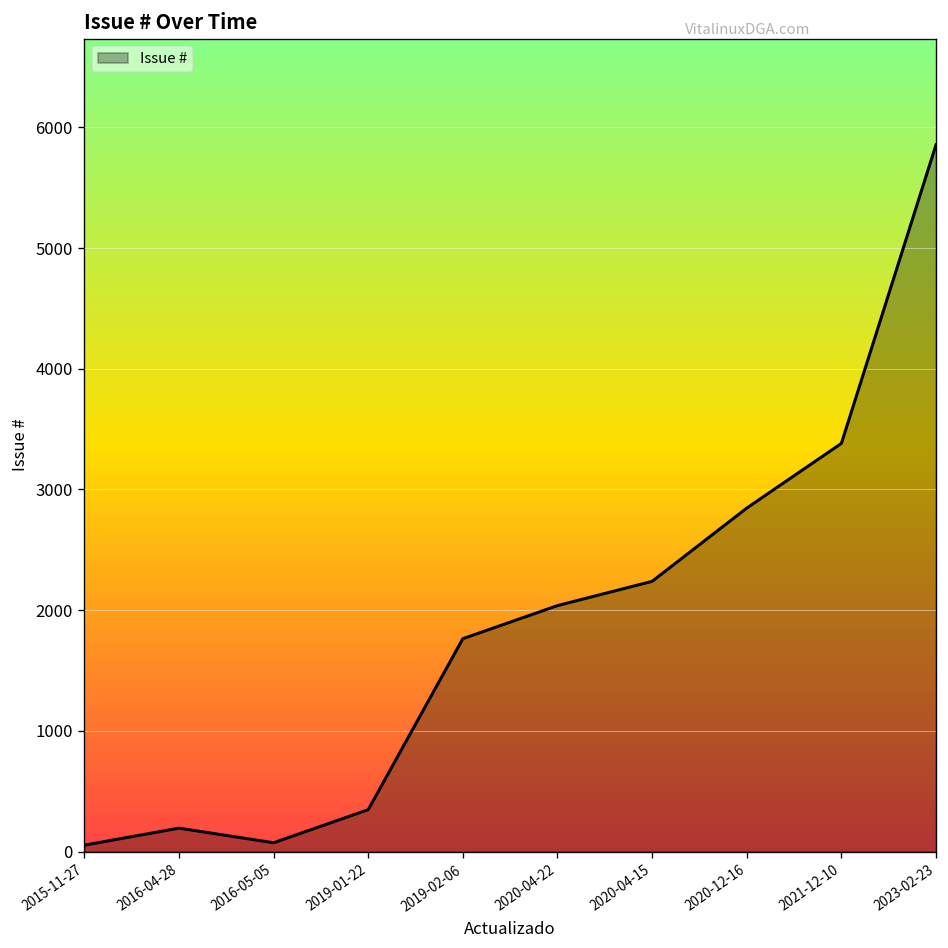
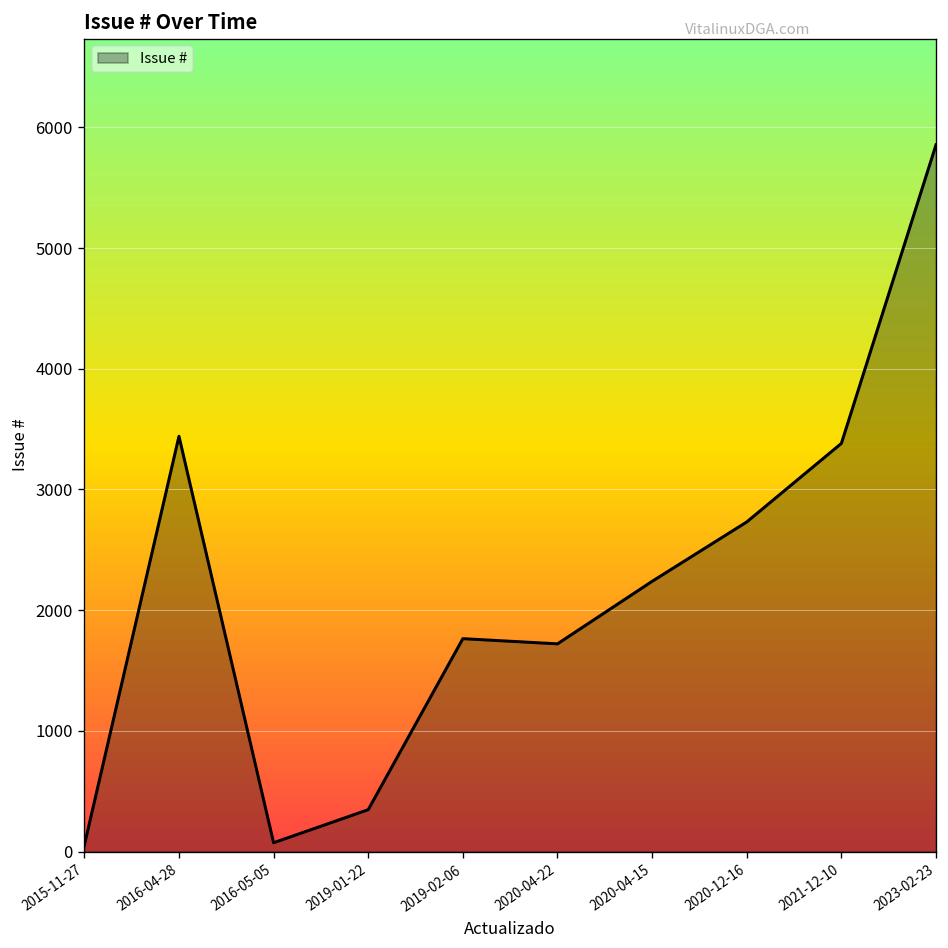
  {
    "2015-11-27": 50,
-   "2016-04-28": 190,
+   "2016-04-28": 3440,
    "2016-05-05": 70,
    "2019-01-22": 350,
    "2019-02-06": 1760,
-   "2020-04-22": 2040,
+   "2020-04-22": 1720,
    "2020-04-15": 2240,
-   "2020-12-16": 2850,
+   "2020-12-16": 2730,
    "2021-12-10": 3380,
    "2023-02-23": 5860
  }
